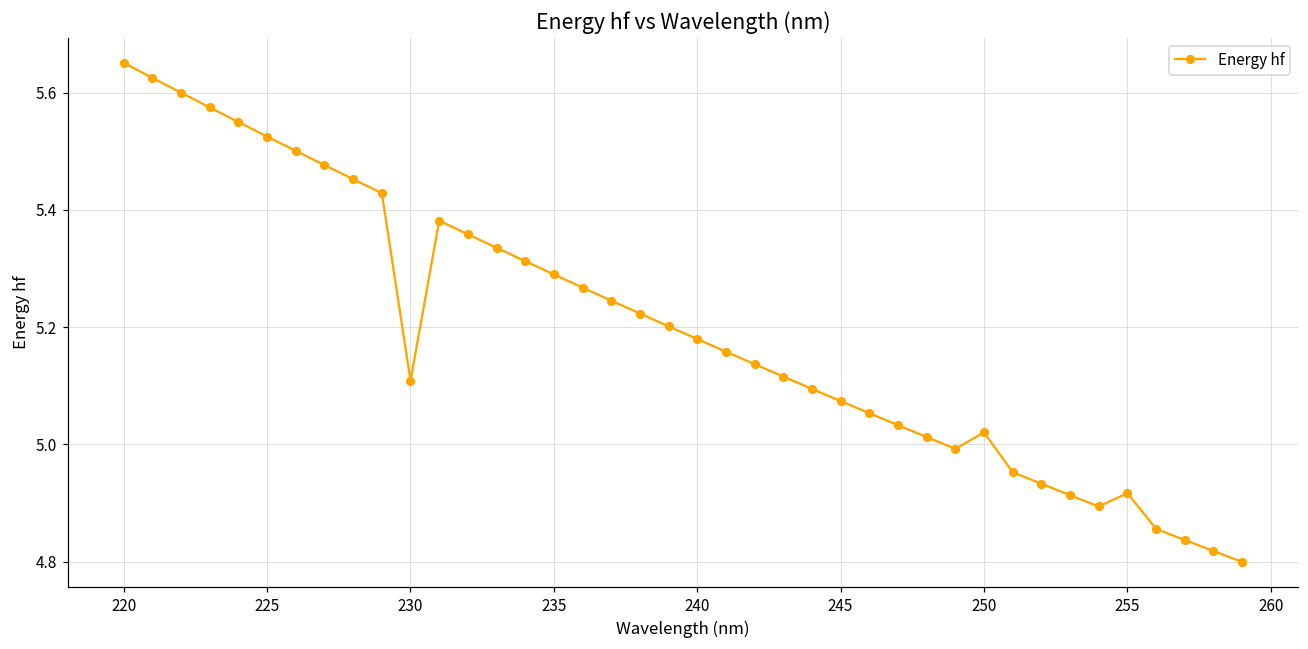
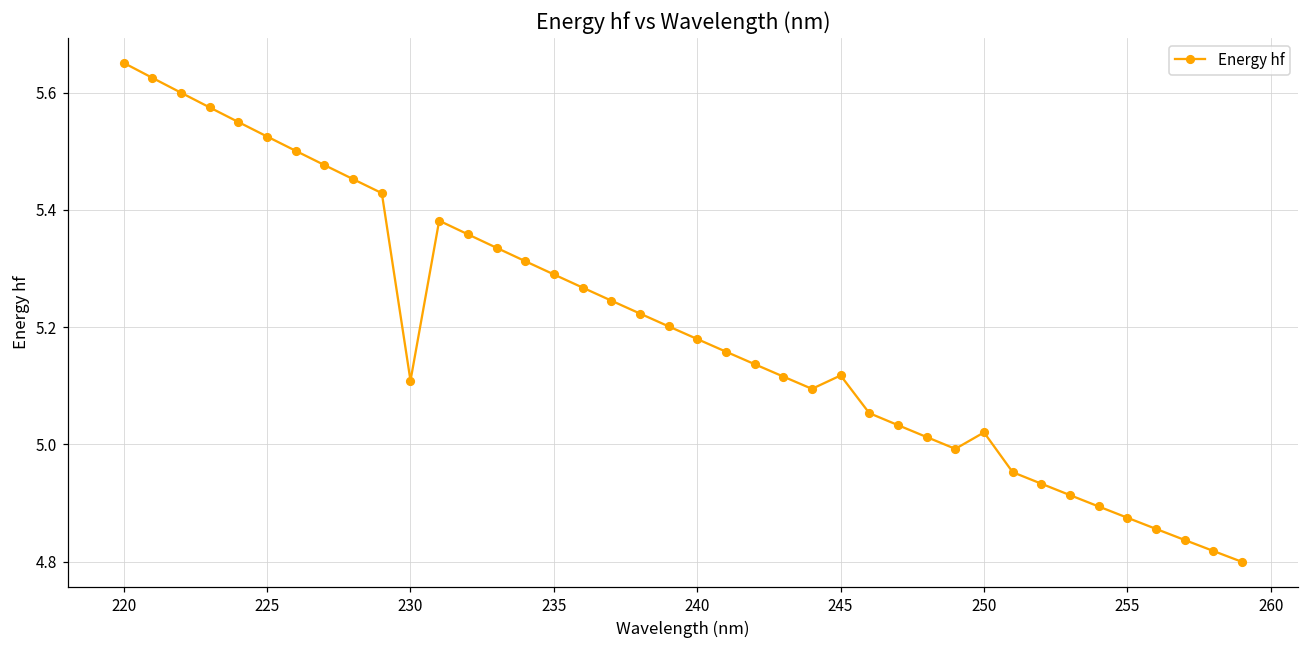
  {
    "220": 5.65,
    "225": 5.53,
    "230": 5.11,
    "235": 5.29,
    "240": 5.18,
-   "245": 5.07,
+   "245": 5.12,
    "250": 5.02,
-   "255": 4.92
+   "255": 4.88
  }
